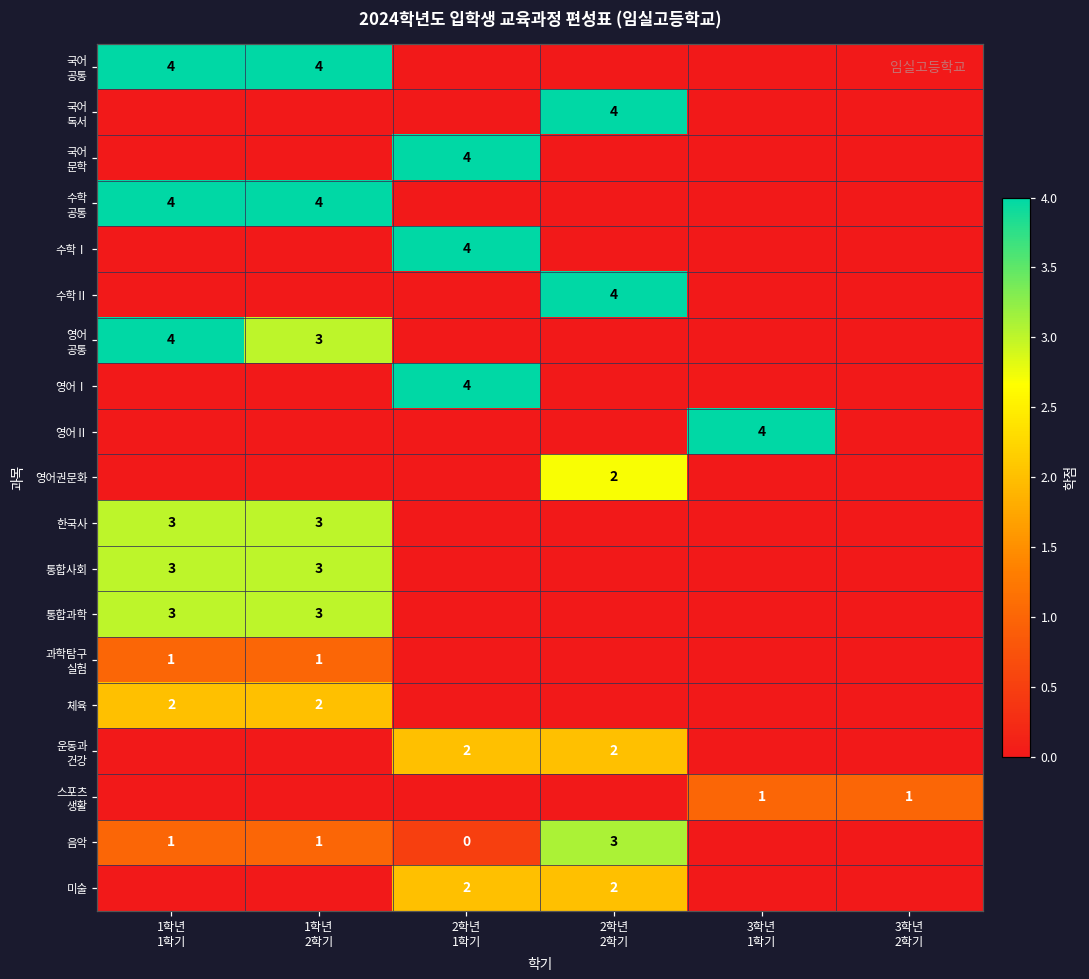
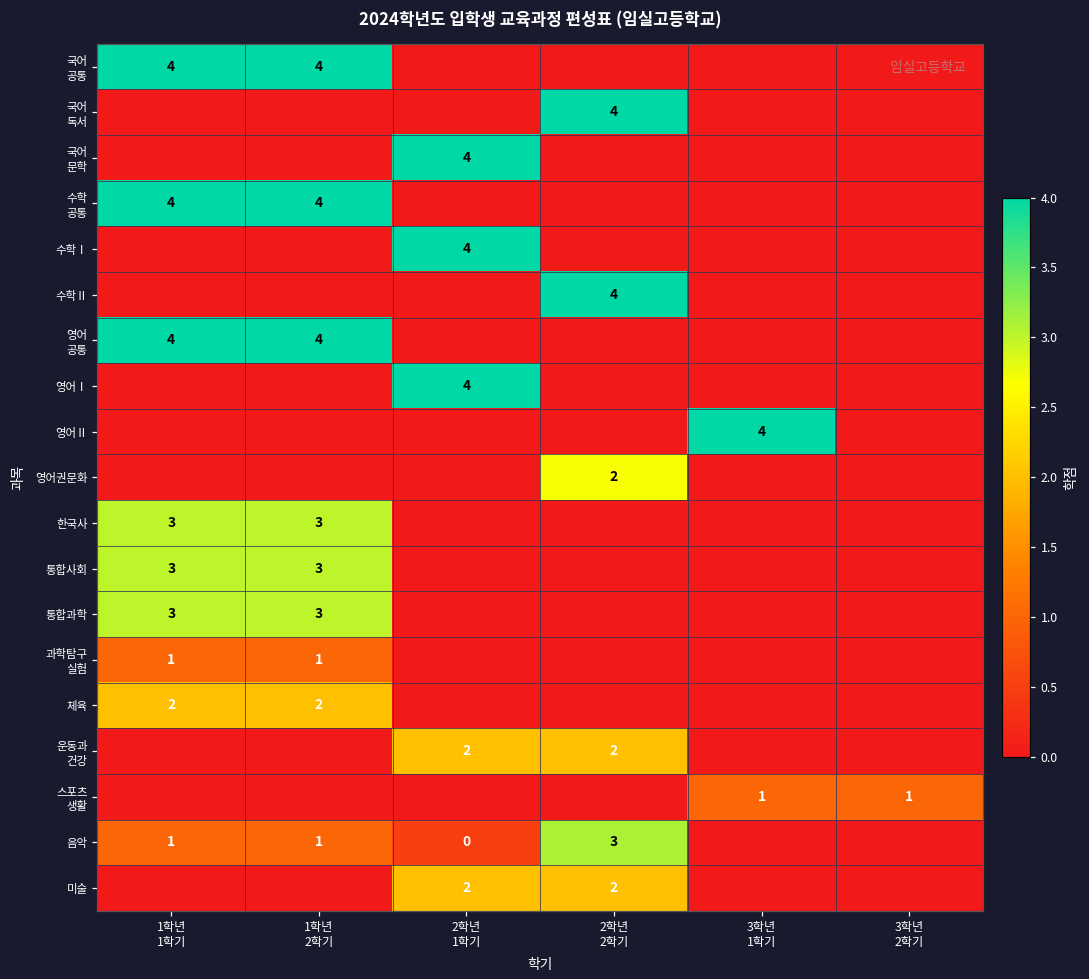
  {
    "국어 공통": {
      "1학년 1학기": 4,
      "1학년 2학기": 4
    },
    "국어 독서": {
      "2학년 2학기": 4
    },
    "국어 문학": {
      "2학년 1학기": 4
    },
    "수학 공통": {
      "1학년 1학기": 4,
      "1학년 2학기": 4
    },
    "수학Ⅰ": {
      "2학년 1학기": 4
    },
    "수학Ⅱ": {
      "2학년 2학기": 4
    },
    "영어 공통": {
      "1학년 1학기": 4,
-     "1학년 2학기": 3
+     "1학년 2학기": 4
    },
    "영어Ⅰ": {
      "2학년 1학기": 4
    },
    "영어Ⅱ": {
      "3학년 1학기": 4
    },
    "영어권문화": {
      "2학년 2학기": 2
    },
    "한국사": {
      "1학년 1학기": 3,
      "1학년 2학기": 3
    },
    "통합사회": {
      "1학년 1학기": 3,
      "1학년 2학기": 3
    },
    "통합과학": {
      "1학년 1학기": 3,
      "1학년 2학기": 3
    },
    "과학탐구 실험": {
      "1학년 1학기": 1,
      "1학년 2학기": 1
    },
    "체육": {
      "1학년 1학기": 2,
      "1학년 2학기": 2
    },
    "운동과 건강": {
      "2학년 1학기": 2,
      "2학년 2학기": 2
    },
    "스포츠 생활": {
      "3학년 1학기": 1,
      "3학년 2학기": 1
    },
    "음악": {
      "1학년 1학기": 1,
      "1학년 2학기": 1,
      "2학년 1학기": 0,
      "2학년 2학기": 3
    },
    "미술": {
      "2학년 1학기": 2,
      "2학년 2학기": 2
    }
  }
